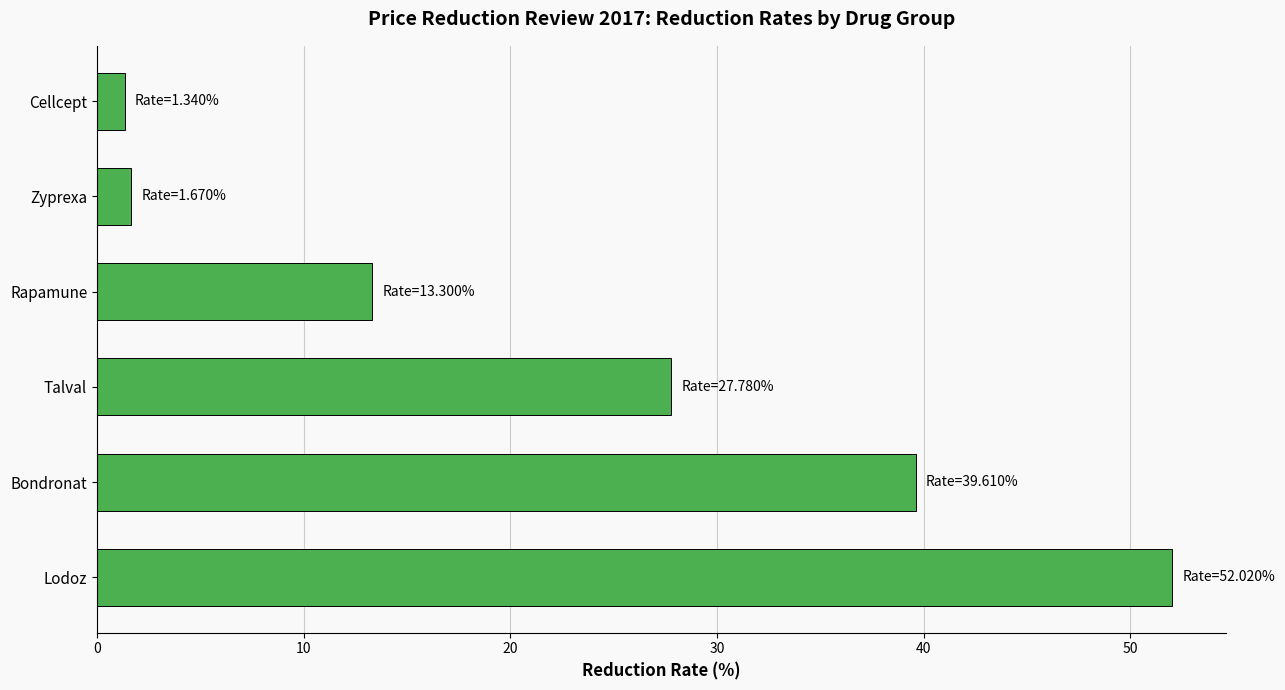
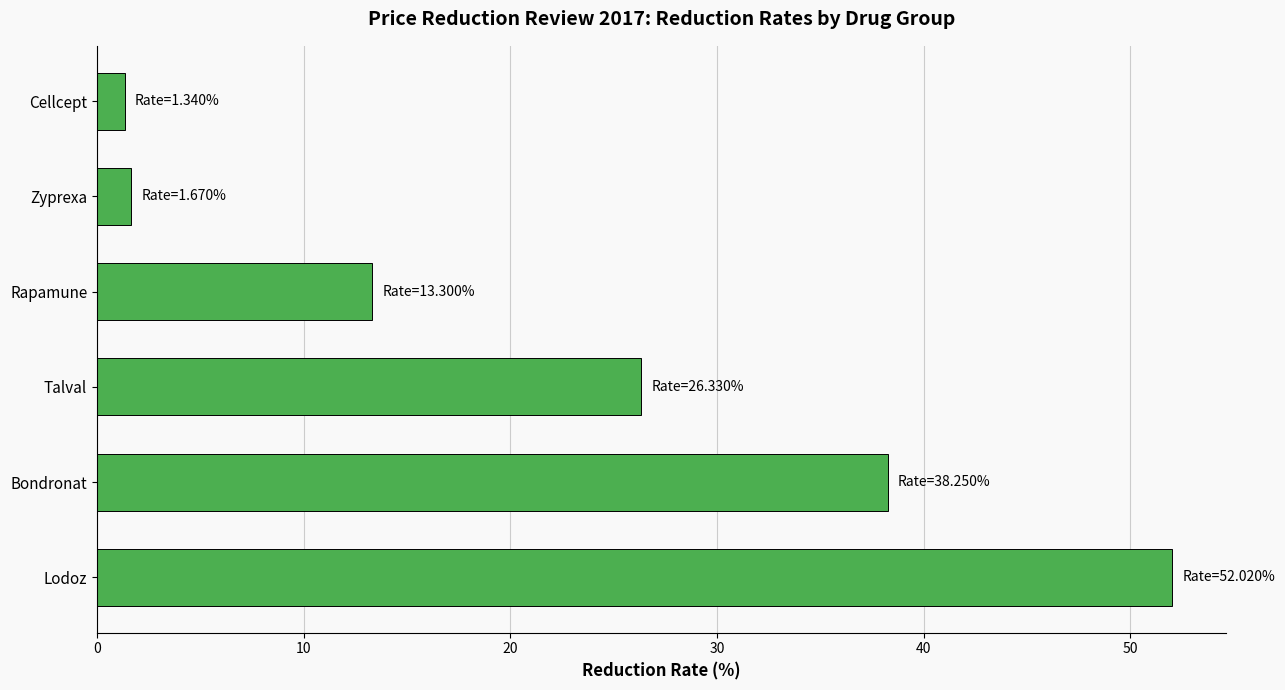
  {
    "Cellcept": "1.340%",
    "Zyprexa": "1.670%",
    "Rapamune": "13.300%",
-   "Talval": "27.780%",
-   "Bondronat": "39.610%",
+   "Talval": "26.330%",
+   "Bondronat": "38.250%",
    "Lodoz": "52.020%"
  }
